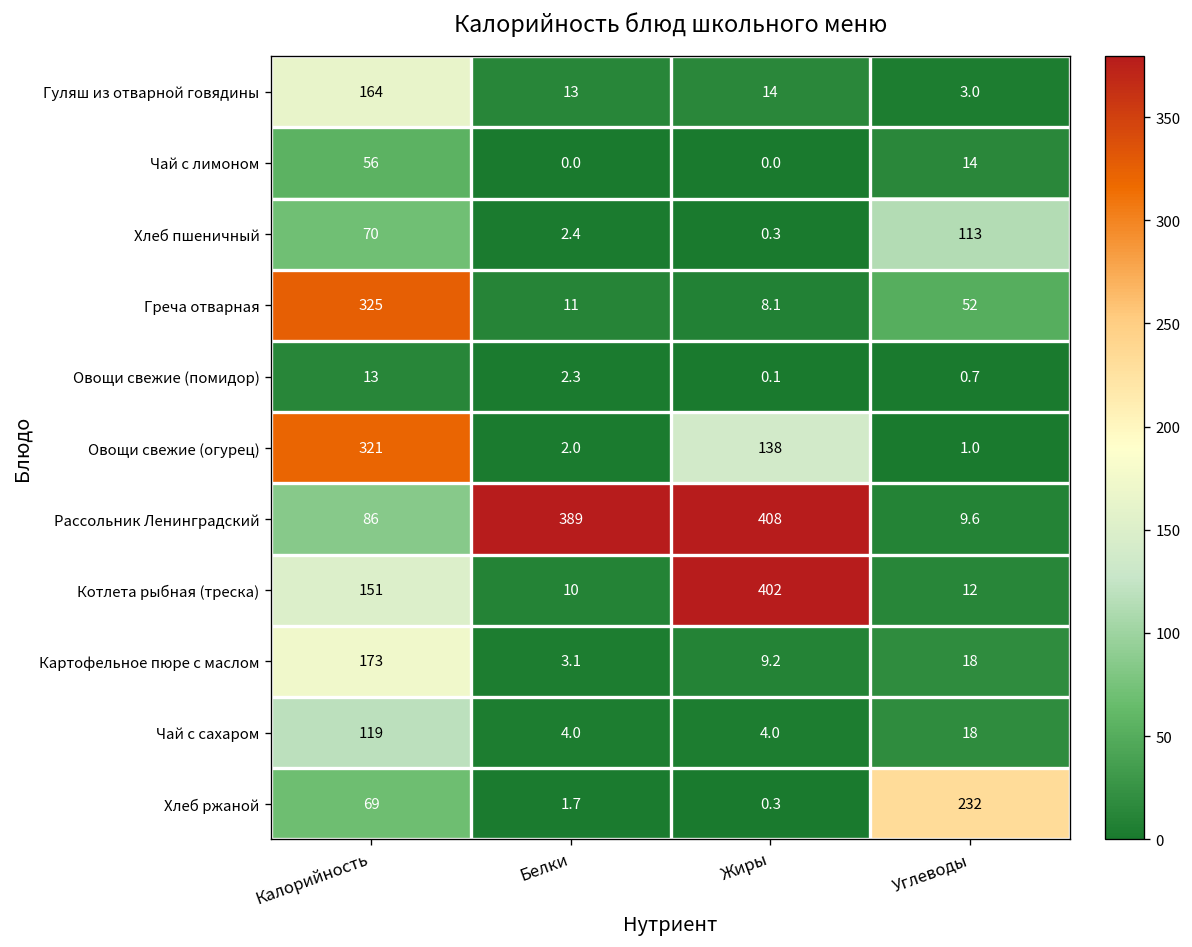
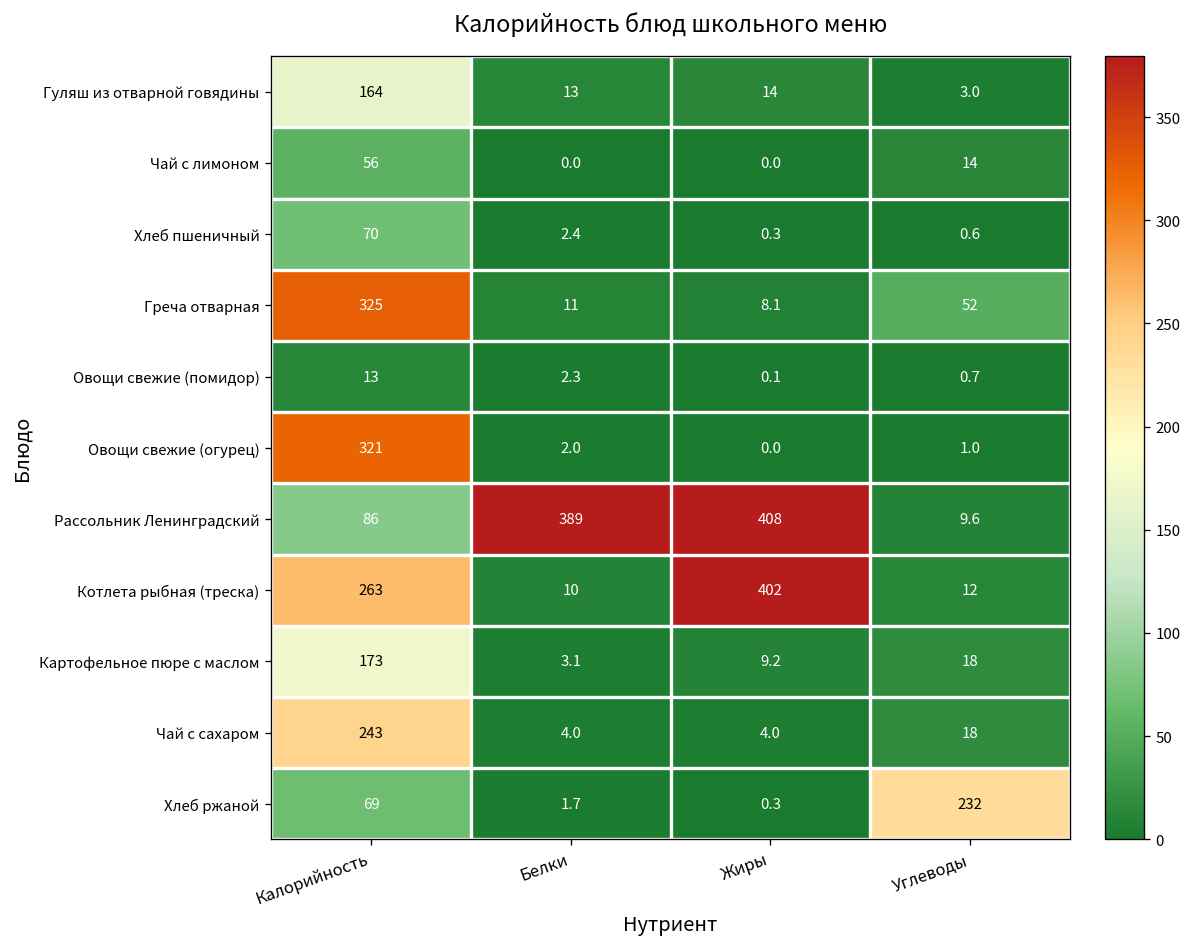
  {
    "Гуляш из отварной говядины": {
      "Калорийность": 164,
      "Белки": 13,
      "Жиры": 14,
      "Углеводы": 3.0
    },
    "Чай с лимоном": {
      "Калорийность": 56,
      "Белки": 0.0,
      "Жиры": 0.0,
      "Углеводы": 14
    },
    "Хлеб пшеничный": {
      "Калорийность": 70,
      "Белки": 2.4,
      "Жиры": 0.3,
-     "Углеводы": 113
+     "Углеводы": 0.6
    },
    "Греча отварная": {
      "Калорийность": 325,
      "Белки": 11,
      "Жиры": 8.1,
      "Углеводы": 52
    },
    "Овощи свежие (помидор)": {
      "Калорийность": 13,
      "Белки": 2.3,
      "Жиры": 0.1,
      "Углеводы": 0.7
    },
    "Овощи свежие (огурец)": {
      "Калорийность": 321,
      "Белки": 2.0,
-     "Жиры": 138,
+     "Жиры": 0.0,
      "Углеводы": 1.0
    },
    "Рассольник Ленинградский": {
      "Калорийность": 86,
      "Белки": 389,
      "Жиры": 408,
      "Углеводы": 9.6
    },
    "Котлета рыбная (треска)": {
-     "Калорийность": 151,
+     "Калорийность": 263,
      "Белки": 10,
      "Жиры": 402,
      "Углеводы": 12
    },
    "Картофельное пюре с маслом": {
      "Калорийность": 173,
      "Белки": 3.1,
      "Жиры": 9.2,
      "Углеводы": 18
    },
    "Чай с сахаром": {
-     "Калорийность": 119,
+     "Калорийность": 243,
      "Белки": 4.0,
      "Жиры": 4.0,
      "Углеводы": 18
    },
    "Хлеб ржаной": {
      "Калорийность": 69,
      "Белки": 1.7,
      "Жиры": 0.3,
      "Углеводы": 232
    }
  }
